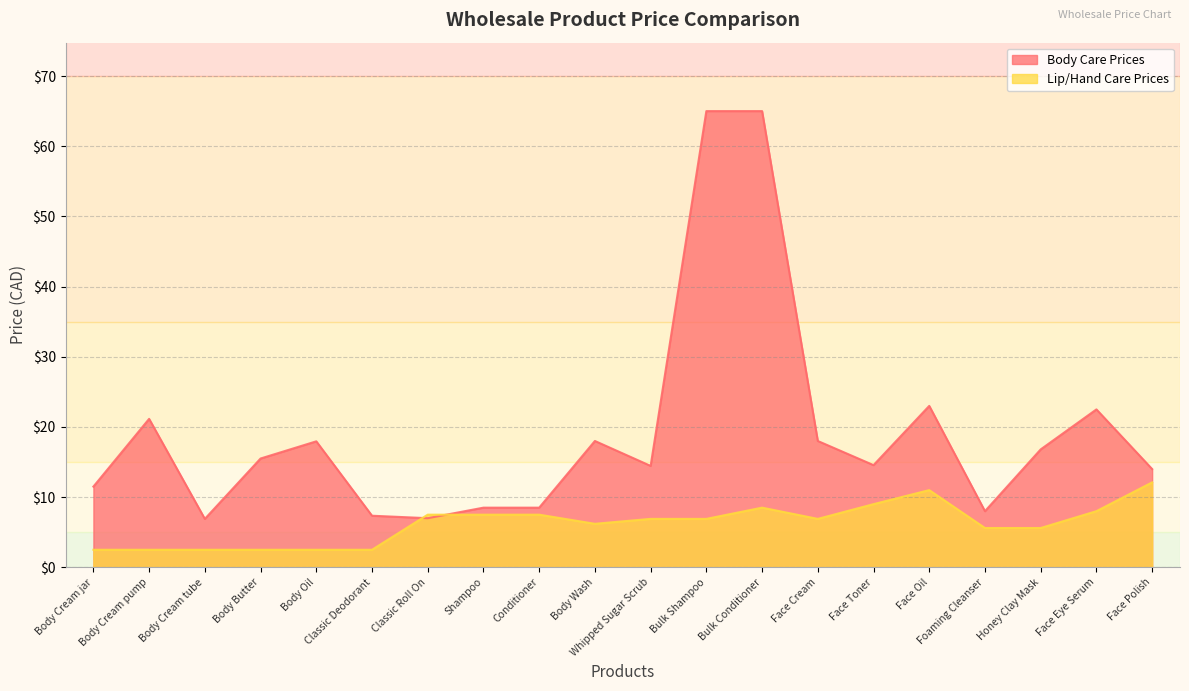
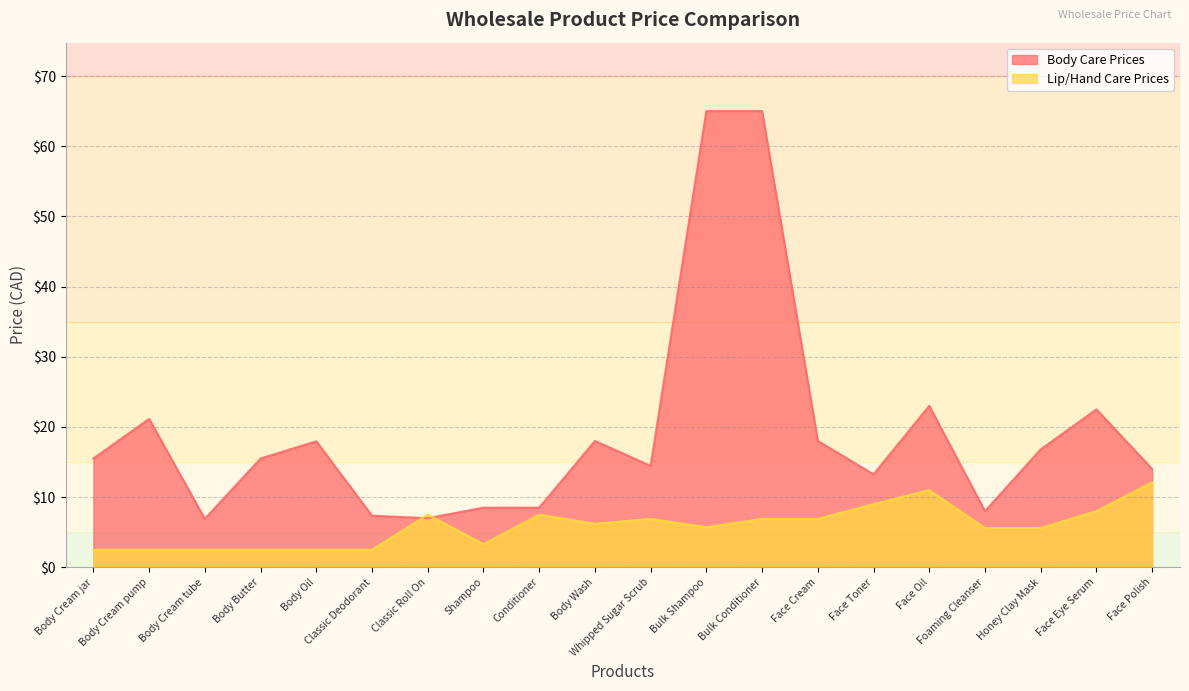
  {
    "Body Care Prices": {
-     "Body Cream jar": "$12",
+     "Body Cream jar": "$16",
      "Body Cream pump": "$21",
      "Body Cream tube": "$7",
      "Body Butter": "$16",
      "Body Oil": "$18",
      "Classic Deodorant": "$7",
      "Classic Roll On": "$7",
      "Shampoo": "$9",
      "Conditioner": "$9",
      "Body Wash": "$18",
      "Whipped Sugar Scrub": "$14",
      "Bulk Shampoo": "$65",
      "Bulk Conditioner": "$65",
      "Face Cream": "$18",
-     "Face Toner": "$15",
+     "Face Toner": "$13",
      "Face Oil": "$23",
      "Foaming Cleanser": "$8",
      "Honey Clay Mask": "$17",
      "Face Eye Serum": "$23",
      "Face Polish": "$14"
    },
    "Lip/Hand Care Prices": {
      "Body Cream jar": "$3",
      "Body Cream pump": "$3",
      "Body Cream tube": "$3",
      "Body Butter": "$3",
      "Body Oil": "$3",
      "Classic Deodorant": "$3",
      "Classic Roll On": "$8",
-     "Shampoo": "$8",
+     "Shampoo": "$3",
      "Conditioner": "$8",
      "Body Wash": "$6",
      "Whipped Sugar Scrub": "$7",
-     "Bulk Shampoo": "$7",
-     "Bulk Conditioner": "$9",
+     "Bulk Shampoo": "$6",
+     "Bulk Conditioner": "$7",
      "Face Cream": "$7",
      "Face Toner": "$9",
      "Face Oil": "$11",
      "Foaming Cleanser": "$6",
      "Honey Clay Mask": "$6",
      "Face Eye Serum": "$8",
      "Face Polish": "$12"
    }
  }
